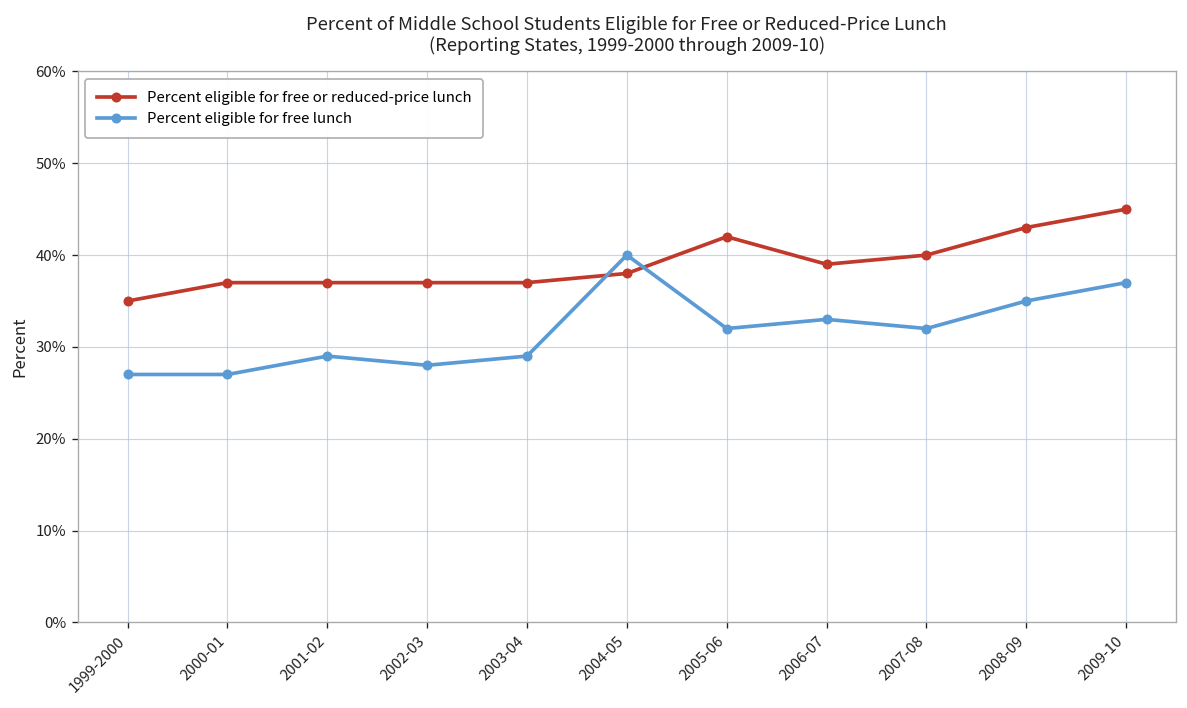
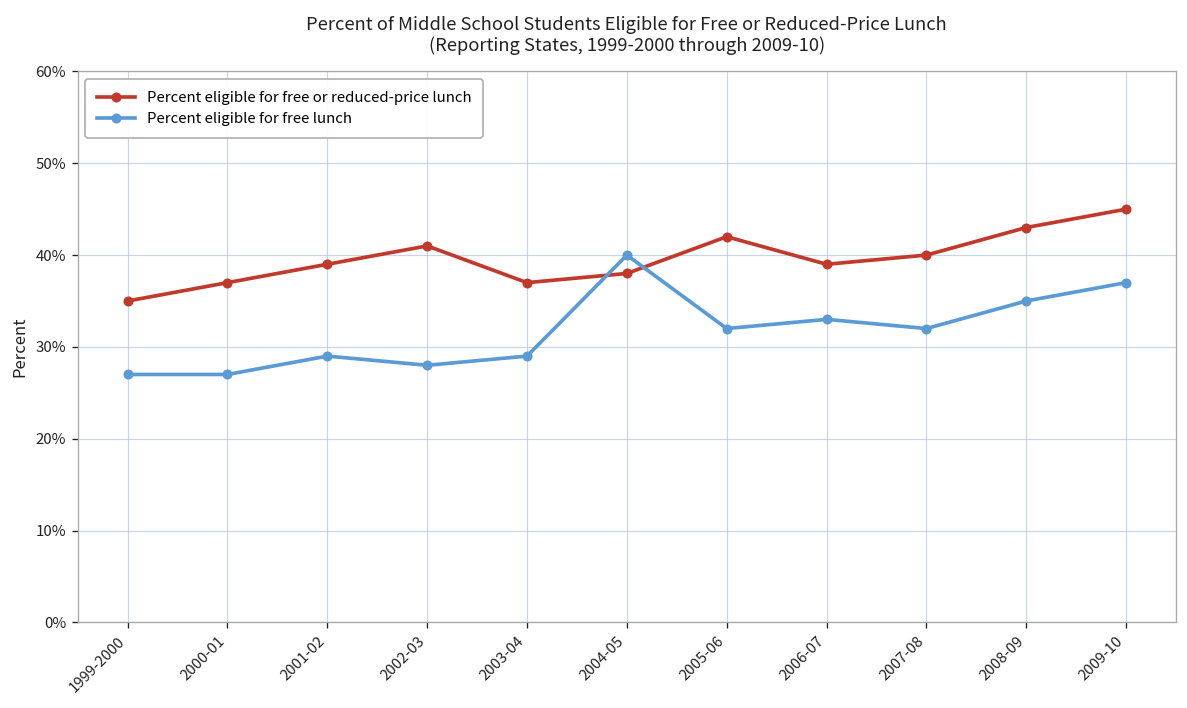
  {
    "Percent eligible for free or reduced-price lunch": {
      "1999-2000": "35%",
      "2000-01": "37%",
-     "2001-02": "37%",
-     "2002-03": "37%",
+     "2001-02": "39%",
+     "2002-03": "41%",
      "2003-04": "37%",
      "2004-05": "38%",
      "2005-06": "42%",
      "2006-07": "39%",
      "2007-08": "40%",
      "2008-09": "43%",
      "2009-10": "45%"
    },
    "Percent eligible for free lunch": {
      "1999-2000": "27%",
      "2000-01": "27%",
      "2001-02": "29%",
      "2002-03": "28%",
      "2003-04": "29%",
      "2004-05": "40%",
      "2005-06": "32%",
      "2006-07": "33%",
      "2007-08": "32%",
      "2008-09": "35%",
      "2009-10": "37%"
    }
  }
